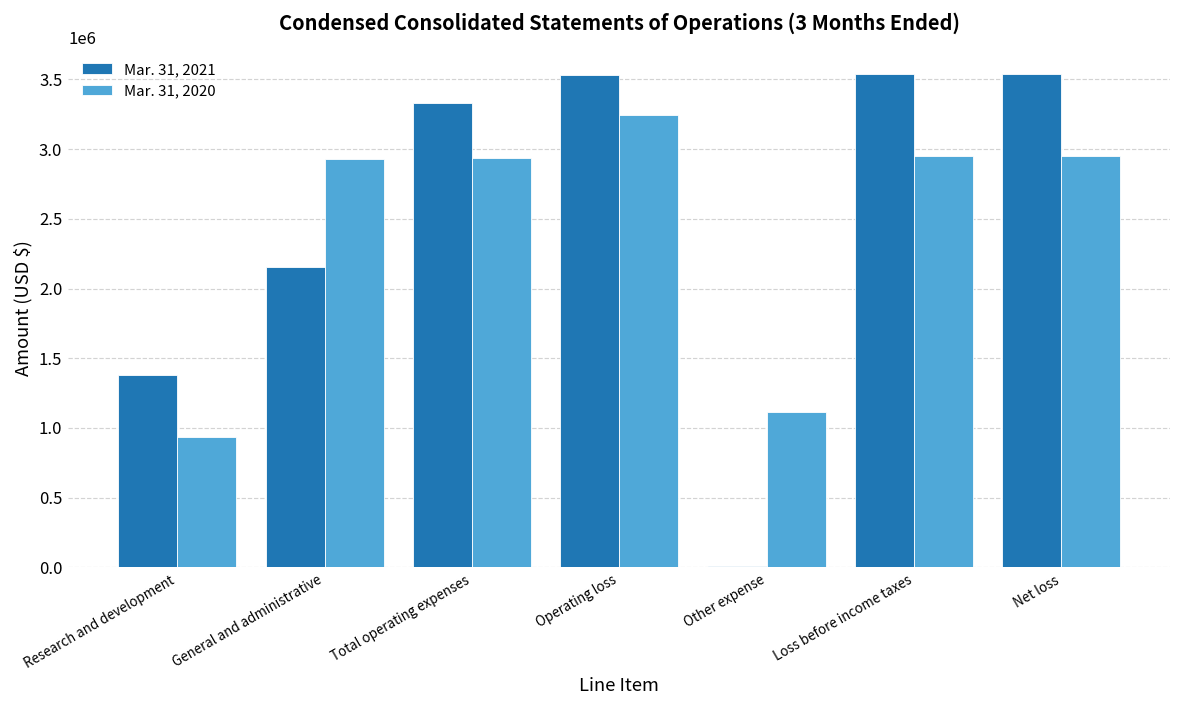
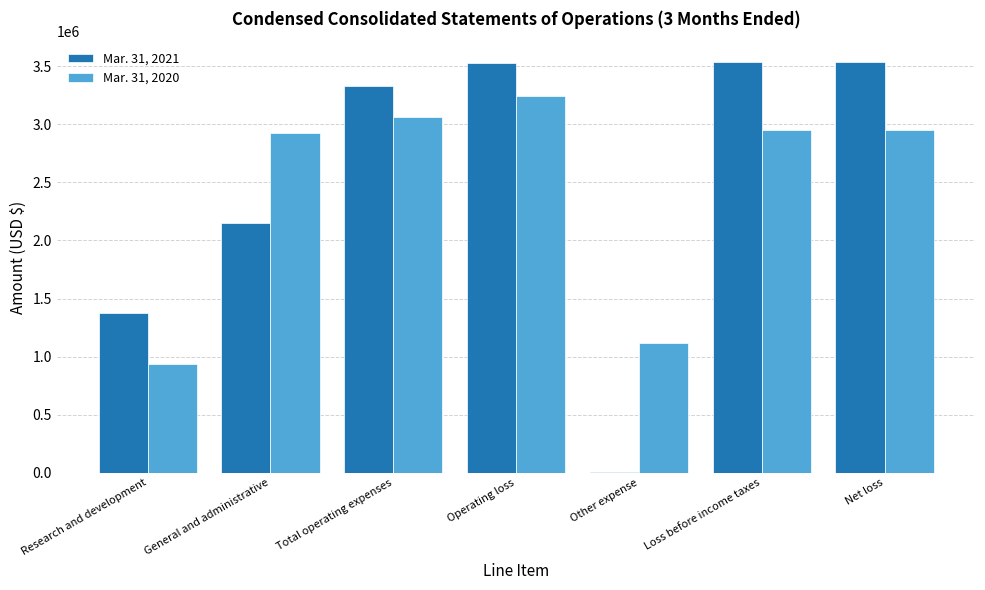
  {
    "Mar. 31, 2021": {
      "Research and development": 1380000,
      "General and administrative": 2150000,
      "Total operating expenses": 3330000,
      "Operating loss": 3530000,
      "Loss before income taxes": 3540000,
      "Net loss": 3540000
    },
    "Mar. 31, 2020": {
      "Research and development": 940000,
      "General and administrative": 2930000,
-     "Total operating expenses": 2940000,
+     "Total operating expenses": 3060000,
      "Operating loss": 3240000,
      "Other expense": 1120000,
      "Loss before income taxes": 2950000,
      "Net loss": 2950000
    }
  }
